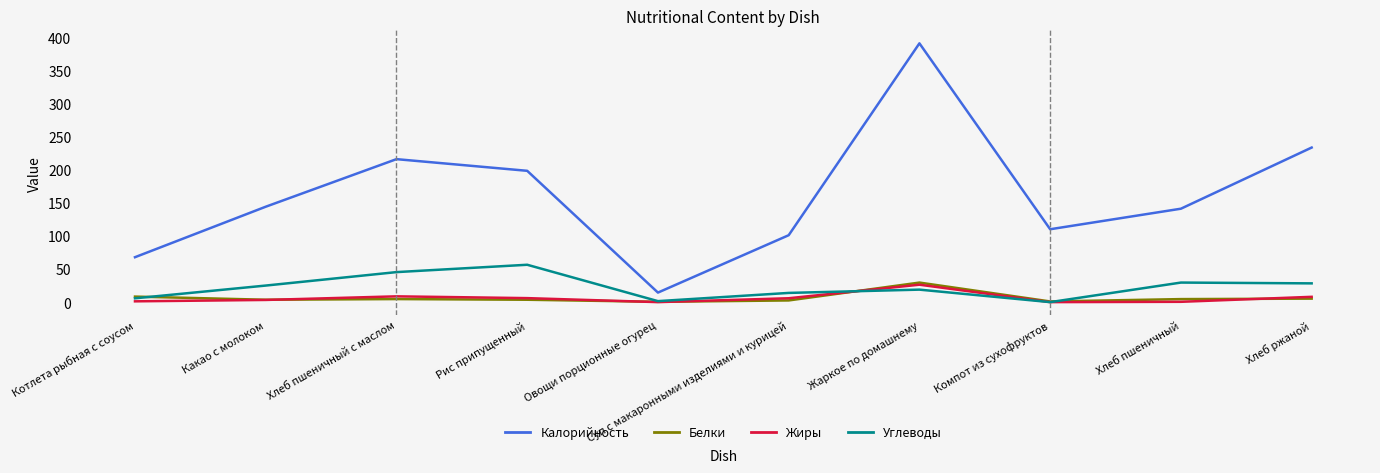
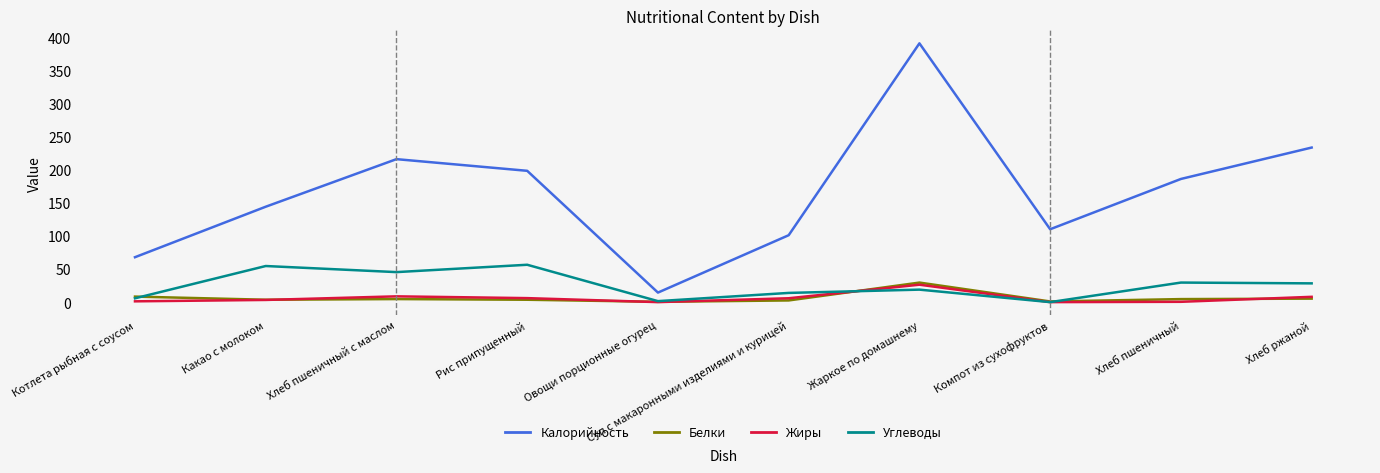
  {
    "Калорийность": {
      "Котлета рыбная с соусом": 70,
      "Какао с молоком": 140,
      "Хлеб пшеничный с маслом": 220,
      "Рис припущенный": 200,
      "Овощи порционные огурец": 10,
      "Суп с макаронными изделиями и курицей": 100,
      "Жаркое по домашнему": 390,
      "Компот из сухофруктов": 110,
-     "Хлеб пшеничный": 140,
+     "Хлеб пшеничный": 190,
      "Хлеб ржаной": 230
    },
    "Белки": {
      "Хлеб пшеничный с маслом": 0,
      "Хлеб пшеничный": 0
    },
    "Жиры": {
      "Котлета рыбная с соусом": 0,
      "Хлеб пшеничный с маслом": 10,
      "Хлеб пшеничный": 0
    },
    "Углеводы": {
-     "Какао с молоком": 30,
+     "Какао с молоком": 50,
      "Хлеб пшеничный с маслом": 50,
      "Рис припущенный": 60,
      "Суп с макаронными изделиями и курицей": 10,
      "Жаркое по домашнему": 20,
      "Хлеб пшеничный": 30,
      "Хлеб ржаной": 30
    }
  }
